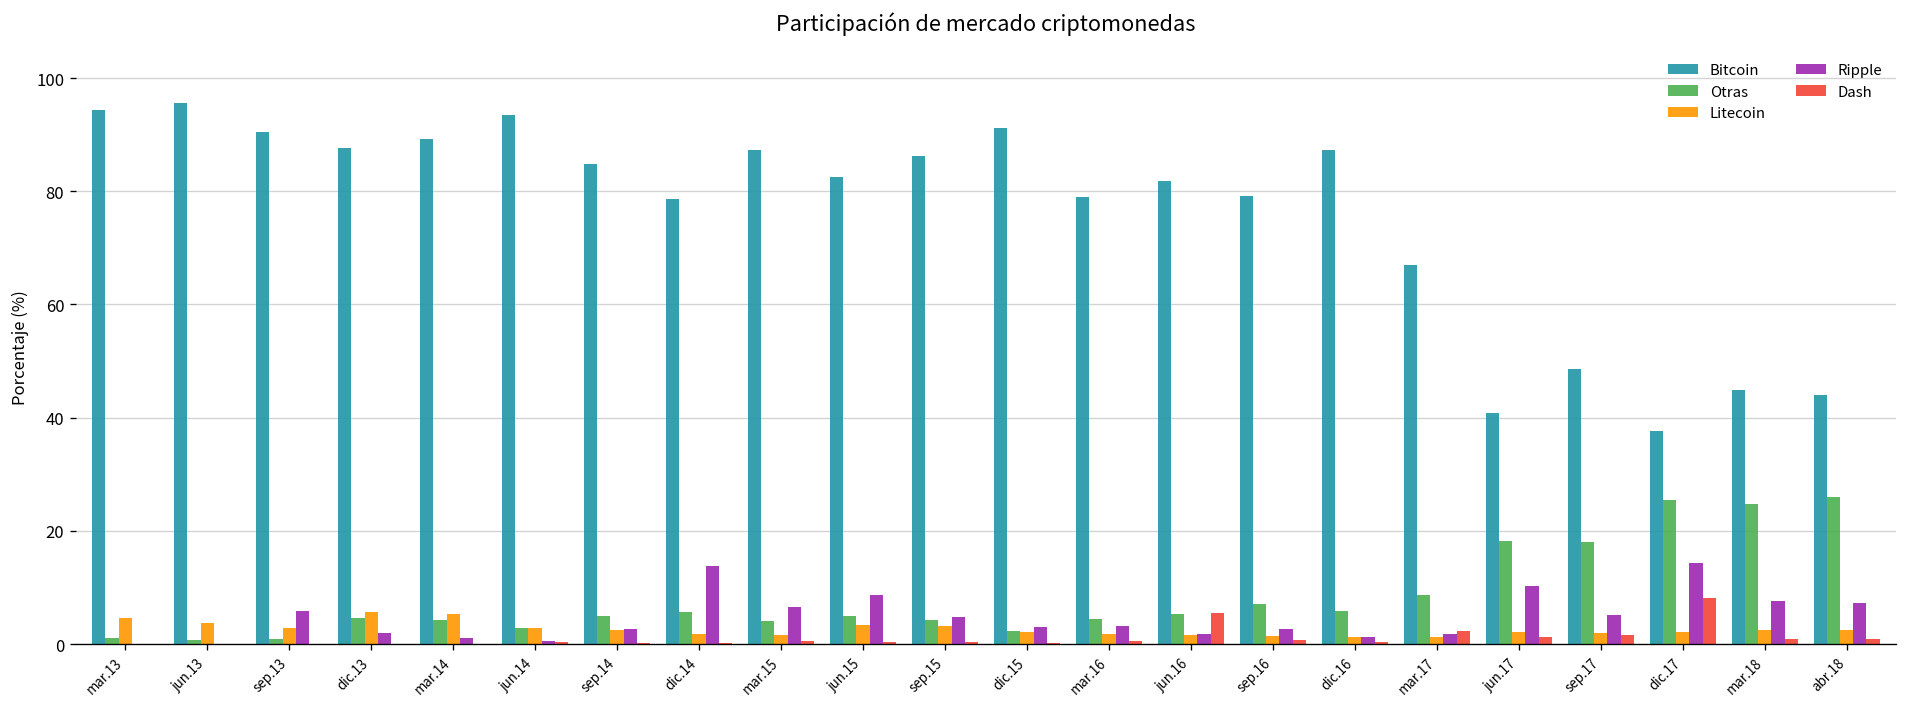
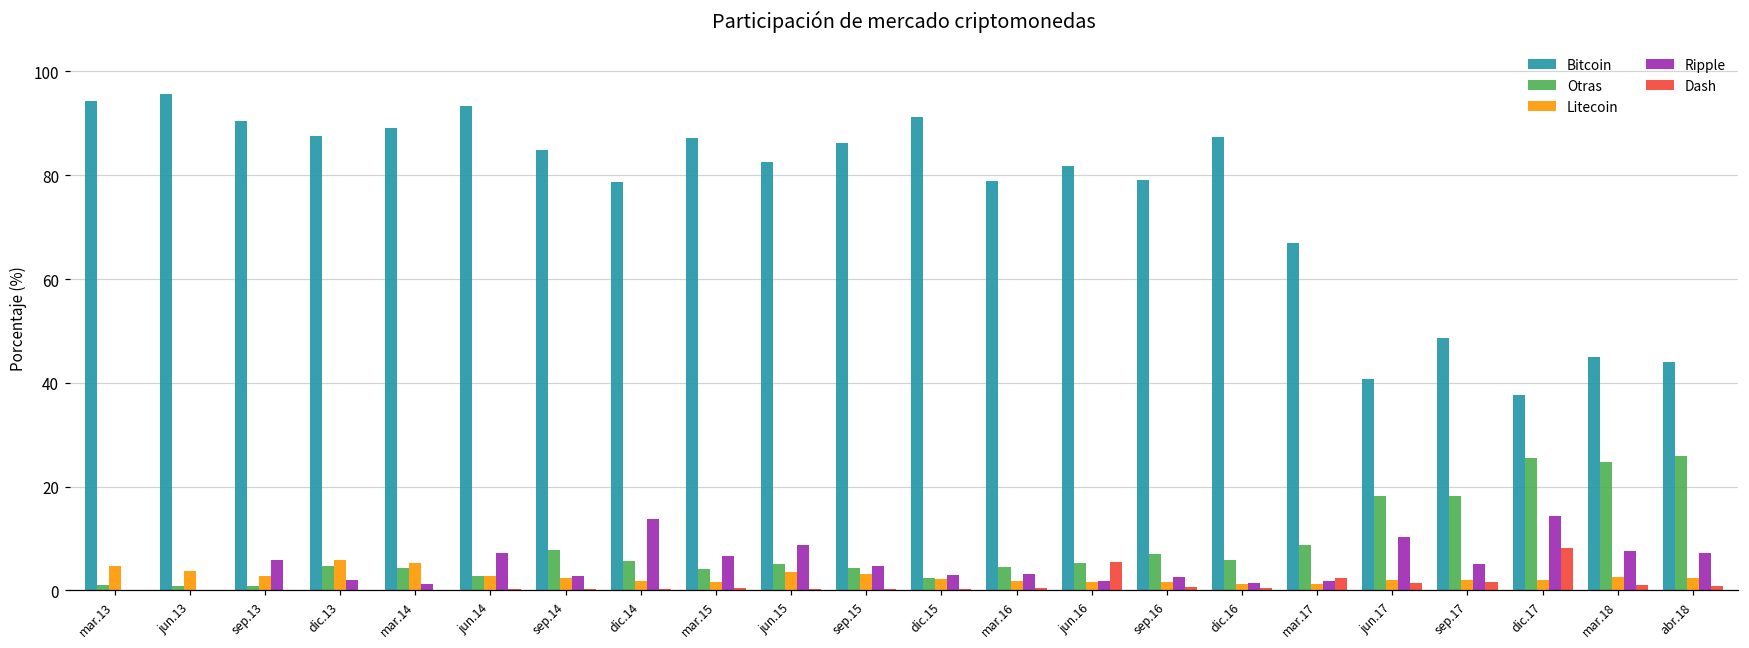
  {
    "Bitcoin": {
      "mar.13": 94,
      "jun.13": 96,
      "sep.13": 90,
      "dic.13": 88,
      "mar.14": 89,
      "jun.14": 93,
      "sep.14": 85,
      "dic.14": 79,
      "mar.15": 87,
      "jun.15": 83,
      "sep.15": 86,
      "dic.15": 91,
      "mar.16": 79,
      "jun.16": 82,
      "sep.16": 79,
      "dic.16": 87,
      "mar.17": 67,
      "jun.17": 41,
      "sep.17": 49,
      "dic.17": 38,
      "mar.18": 45,
      "abr.18": 44
    },
    "Otras": {
      "mar.13": 1,
      "jun.13": 1,
      "sep.13": 1,
      "dic.13": 5,
      "mar.14": 4,
      "jun.14": 3,
-     "sep.14": 5,
+     "sep.14": 8,
      "dic.14": 6,
      "mar.15": 4,
      "jun.15": 5,
      "sep.15": 4,
      "dic.15": 2,
      "mar.16": 4,
      "jun.16": 5,
      "sep.16": 7,
      "dic.16": 6,
      "mar.17": 9,
      "jun.17": 18,
      "sep.17": 18,
      "dic.17": 26,
      "mar.18": 25,
      "abr.18": 26
    },
    "Litecoin": {
      "mar.13": 5,
      "jun.13": 4,
      "sep.13": 3,
      "dic.13": 6,
      "mar.14": 5,
      "jun.14": 3,
      "sep.14": 2,
      "dic.14": 2,
      "mar.15": 2,
      "jun.15": 3,
      "sep.15": 3,
      "dic.15": 2,
      "mar.16": 2,
      "jun.16": 2,
      "sep.16": 2,
      "dic.16": 1,
      "mar.17": 1,
      "jun.17": 2,
      "sep.17": 2,
      "dic.17": 2,
      "mar.18": 3,
      "abr.18": 2
    },
    "Ripple": {
      "mar.13": 0,
      "jun.13": 0,
      "sep.13": 6,
      "dic.13": 2,
      "mar.14": 1,
-     "jun.14": 1,
+     "jun.14": 7,
      "sep.14": 3,
      "dic.14": 14,
      "mar.15": 7,
      "jun.15": 9,
      "sep.15": 5,
      "dic.15": 3,
      "mar.16": 3,
      "jun.16": 2,
      "sep.16": 3,
      "dic.16": 1,
      "mar.17": 2,
      "jun.17": 10,
      "sep.17": 5,
      "dic.17": 14,
      "mar.18": 8,
      "abr.18": 7
    },
    "Dash": {
      "mar.13": 0,
      "jun.13": 0,
      "sep.13": 0,
      "dic.13": 0,
      "mar.15": 1,
      "mar.16": 1,
      "jun.16": 6,
      "sep.16": 1,
      "mar.17": 2,
      "jun.17": 1,
      "sep.17": 2,
      "dic.17": 8,
      "mar.18": 1,
      "abr.18": 1
    }
  }
